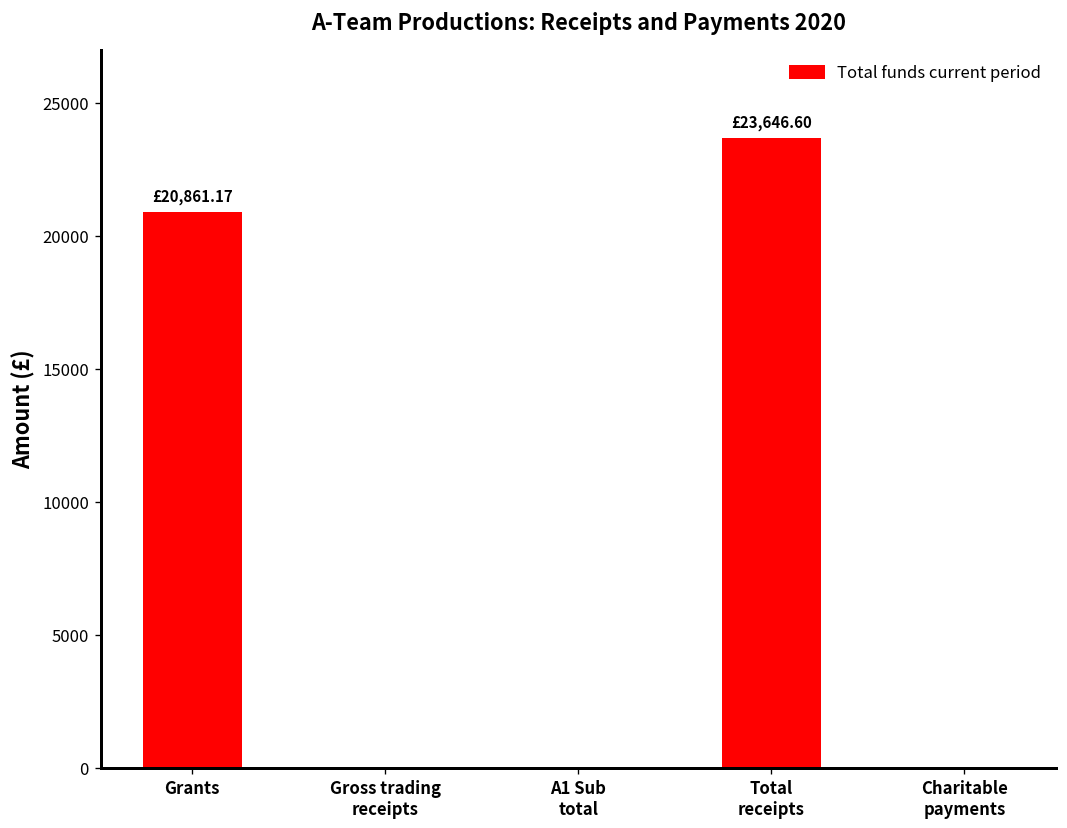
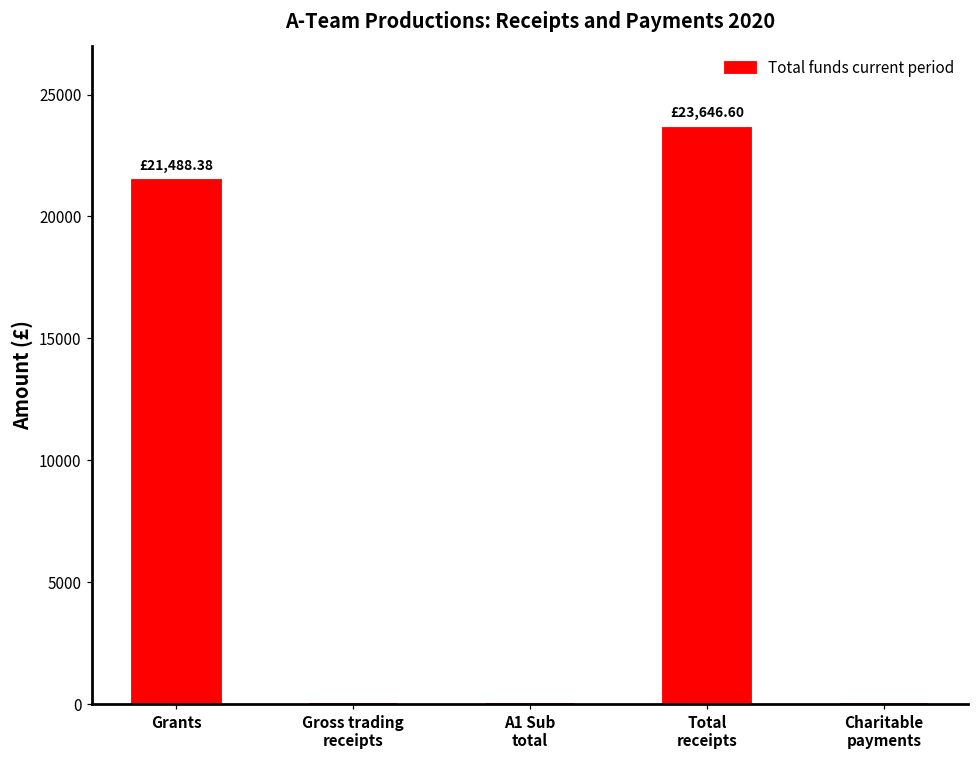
  {
-   "Grants": "£20,861.17",
+   "Grants": "£21,488.38",
    "Total receipts": "£23,646.60"
  }
